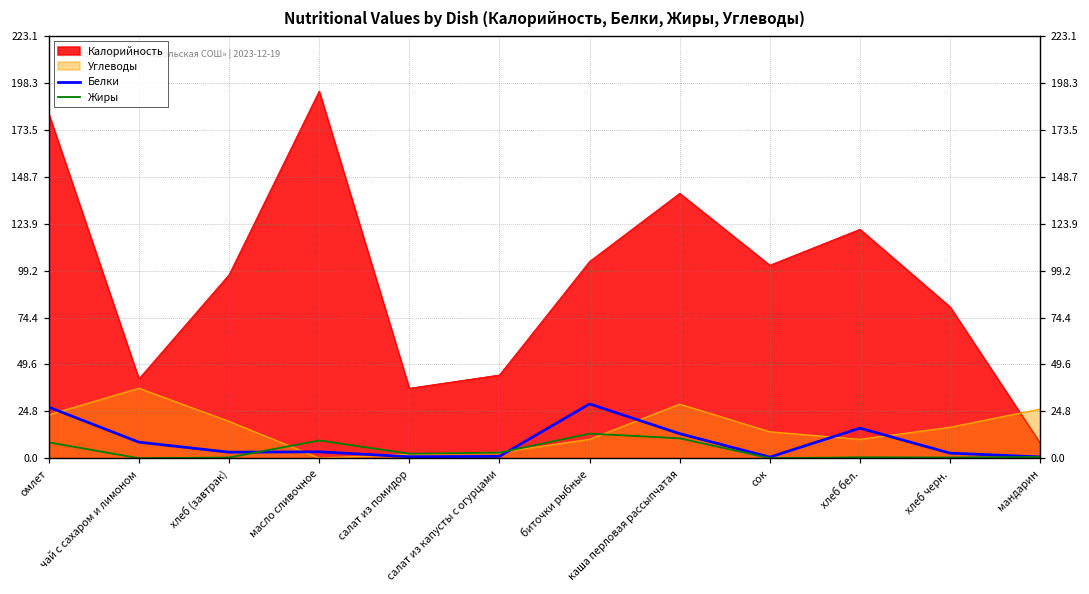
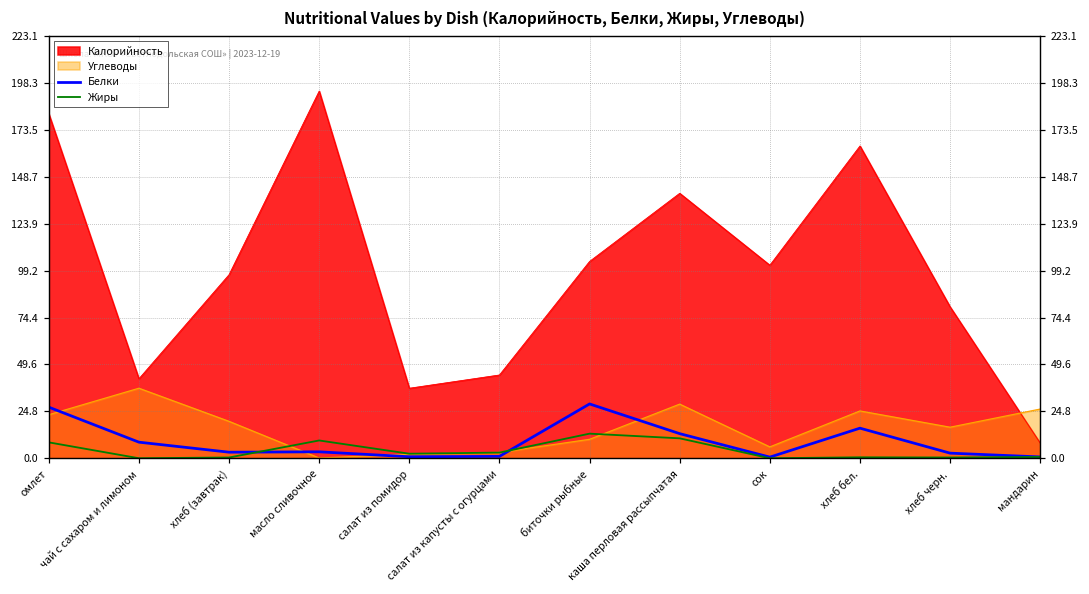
  {
    "Калорийность": {
      "омлет": 182,
      "чай с сахаром и лимоном": 42,
      "хлеб (завтрак)": 97,
      "масло сливочное": 194,
      "салат из помидор": 37,
      "салат из капусты с огурцами": 44,
      "биточки рыбные": 104,
      "каша перловая рассыпчатая": 140,
      "сок": 102,
-     "хлеб бел.": 121,
+     "хлеб бел.": 165,
      "хлеб черн.": 80,
      "мандарин": 8
    },
    "Углеводы": {
      "омлет": 23,
      "чай с сахаром и лимоном": 37,
      "хлеб (завтрак)": 20,
      "масло сливочное": 0,
      "биточки рыбные": 10,
      "каша перловая рассыпчатая": 29,
-     "сок": 14,
-     "хлеб бел.": 10,
+     "сок": 6,
+     "хлеб бел.": 25,
      "хлеб черн.": 16,
      "мандарин": 26
    },
    "Белки": {
      "омлет": 27,
      "чай с сахаром и лимоном": 9,
      "хлеб (завтрак)": 3,
      "масло сливочное": 3,
      "салат из капусты с огурцами": 1,
      "биточки рыбные": 29,
      "каша перловая рассыпчатая": 13,
      "хлеб бел.": 16,
      "хлеб черн.": 3
    },
    "Жиры": {
      "омлет": 8,
      "чай с сахаром и лимоном": 0,
      "хлеб (завтрак)": 0,
      "масло сливочное": 9,
      "биточки рыбные": 13,
      "каша перловая рассыпчатая": 11,
      "хлеб бел.": 1,
      "хлеб черн.": 0
    }
  }
